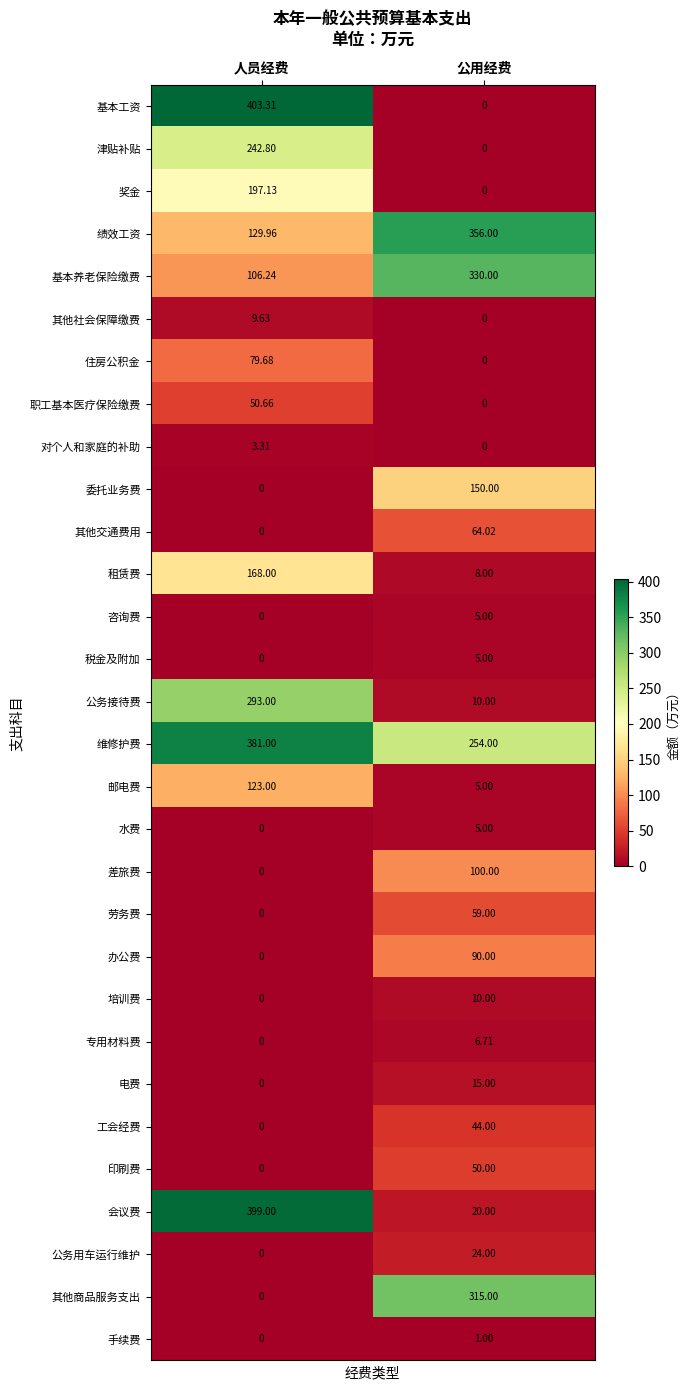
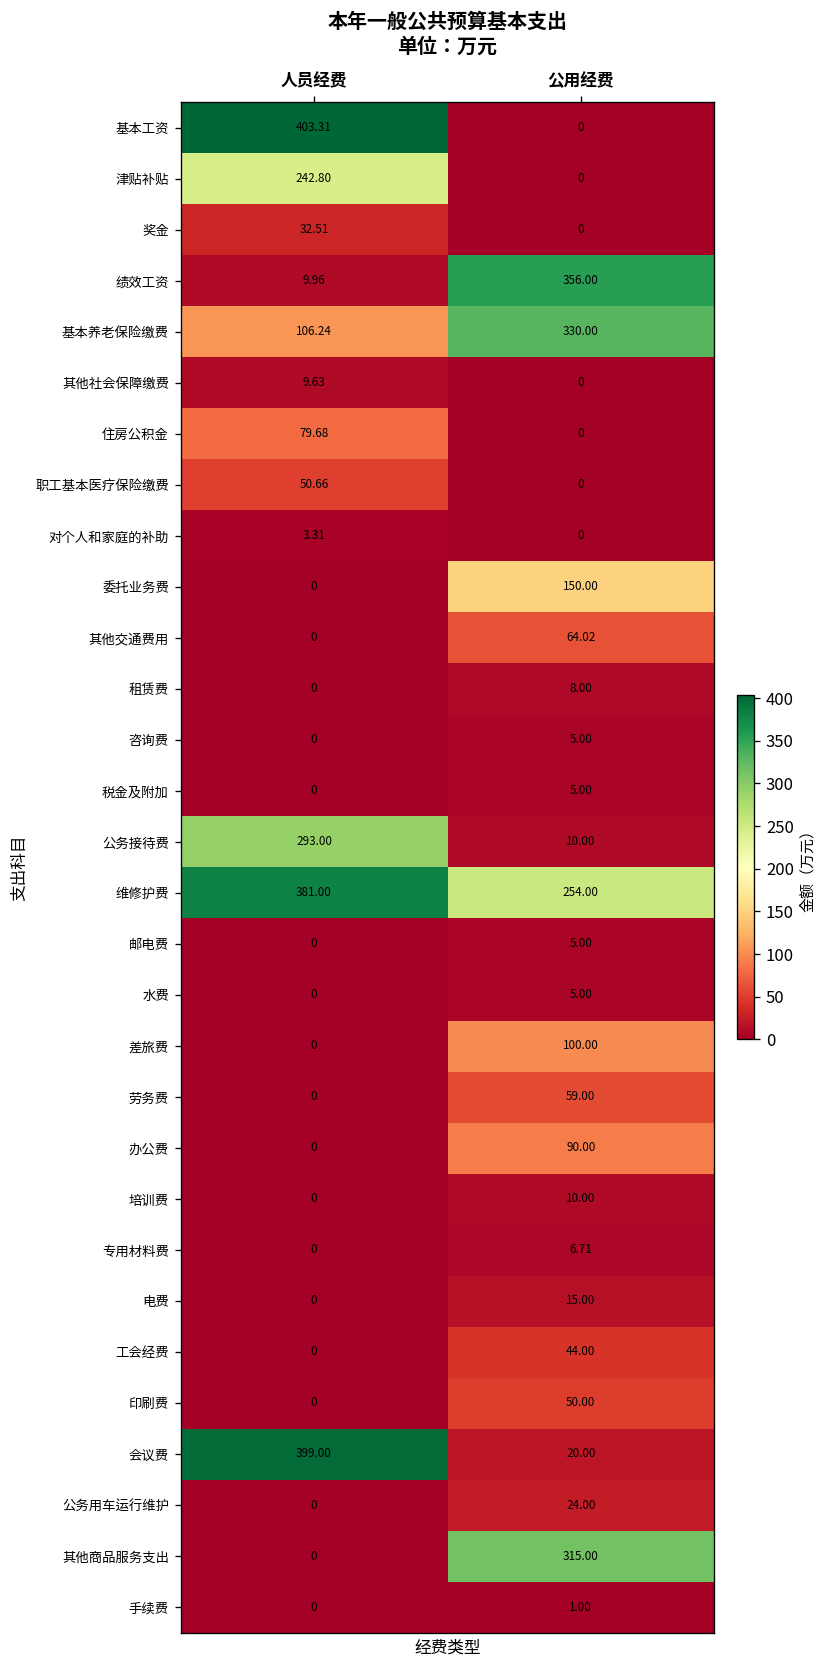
  {
    "基本工资": {
      "人员经费": 403.31,
      "公用经费": 0
    },
    "津贴补贴": {
      "人员经费": 242.80,
      "公用经费": 0
    },
    "奖金": {
-     "人员经费": 197.13,
+     "人员经费": 32.51,
      "公用经费": 0
    },
    "绩效工资": {
-     "人员经费": 129.96,
+     "人员经费": 9.96,
      "公用经费": 356.00
    },
    "基本养老保险缴费": {
      "人员经费": 106.24,
      "公用经费": 330.00
    },
    "其他社会保障缴费": {
      "人员经费": 9.63,
      "公用经费": 0
    },
    "住房公积金": {
      "人员经费": 79.68,
      "公用经费": 0
    },
    "职工基本医疗保险缴费": {
      "人员经费": 50.66,
      "公用经费": 0
    },
    "对个人和家庭的补助": {
      "人员经费": 3.31,
      "公用经费": 0
    },
    "委托业务费": {
      "人员经费": 0,
      "公用经费": 150.00
    },
    "其他交通费用": {
      "人员经费": 0,
      "公用经费": 64.02
    },
    "租赁费": {
-     "人员经费": 168.00,
+     "人员经费": 0,
      "公用经费": 8.00
    },
    "咨询费": {
      "人员经费": 0,
      "公用经费": 5.00
    },
    "税金及附加": {
      "人员经费": 0,
      "公用经费": 5.00
    },
    "公务接待费": {
      "人员经费": 293.00,
      "公用经费": 10.00
    },
    "维修护费": {
      "人员经费": 381.00,
      "公用经费": 254.00
    },
    "邮电费": {
-     "人员经费": 123.00,
+     "人员经费": 0,
      "公用经费": 5.00
    },
    "水费": {
      "人员经费": 0,
      "公用经费": 5.00
    },
    "差旅费": {
      "人员经费": 0,
      "公用经费": 100.00
    },
    "劳务费": {
      "人员经费": 0,
      "公用经费": 59.00
    },
    "办公费": {
      "人员经费": 0,
      "公用经费": 90.00
    },
    "培训费": {
      "人员经费": 0,
      "公用经费": 10.00
    },
    "专用材料费": {
      "人员经费": 0,
      "公用经费": 6.71
    },
    "电费": {
      "人员经费": 0,
      "公用经费": 15.00
    },
    "工会经费": {
      "人员经费": 0,
      "公用经费": 44.00
    },
    "印刷费": {
      "人员经费": 0,
      "公用经费": 50.00
    },
    "会议费": {
      "人员经费": 399.00,
      "公用经费": 20.00
    },
    "公务用车运行维护": {
      "人员经费": 0,
      "公用经费": 24.00
    },
    "其他商品服务支出": {
      "人员经费": 0,
      "公用经费": 315.00
    },
    "手续费": {
      "人员经费": 0,
      "公用经费": 1.00
    }
  }
